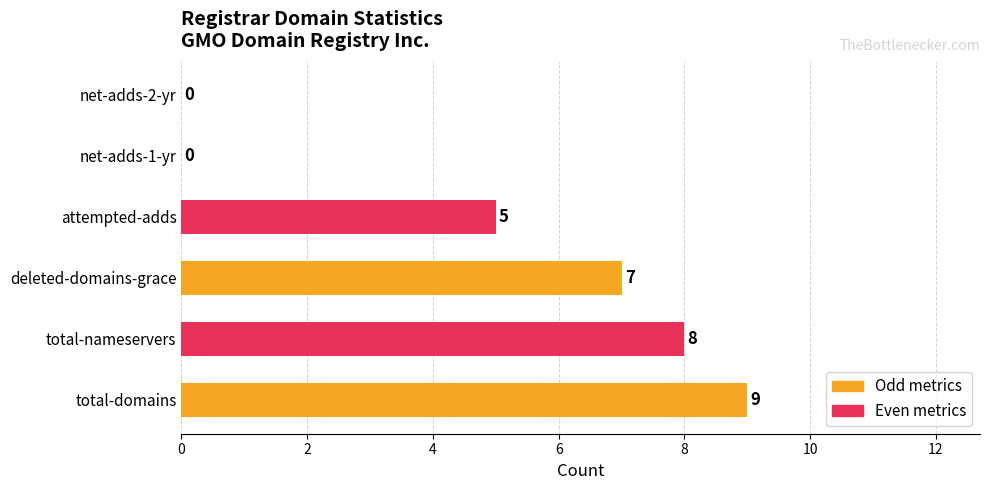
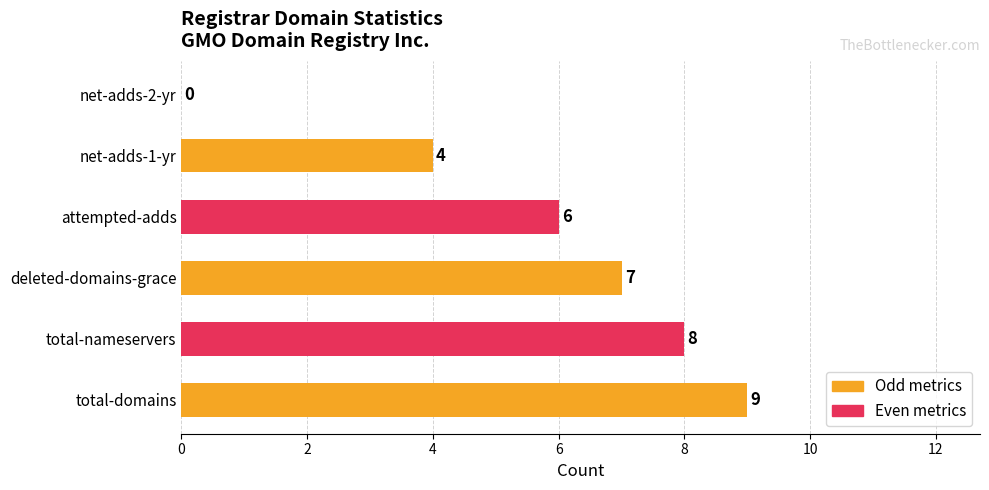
  {
    "net-adds-2-yr": 0,
-   "net-adds-1-yr": 0,
-   "attempted-adds": 5,
+   "net-adds-1-yr": 4,
+   "attempted-adds": 6,
    "deleted-domains-grace": 7,
    "total-nameservers": 8,
    "total-domains": 9
  }
